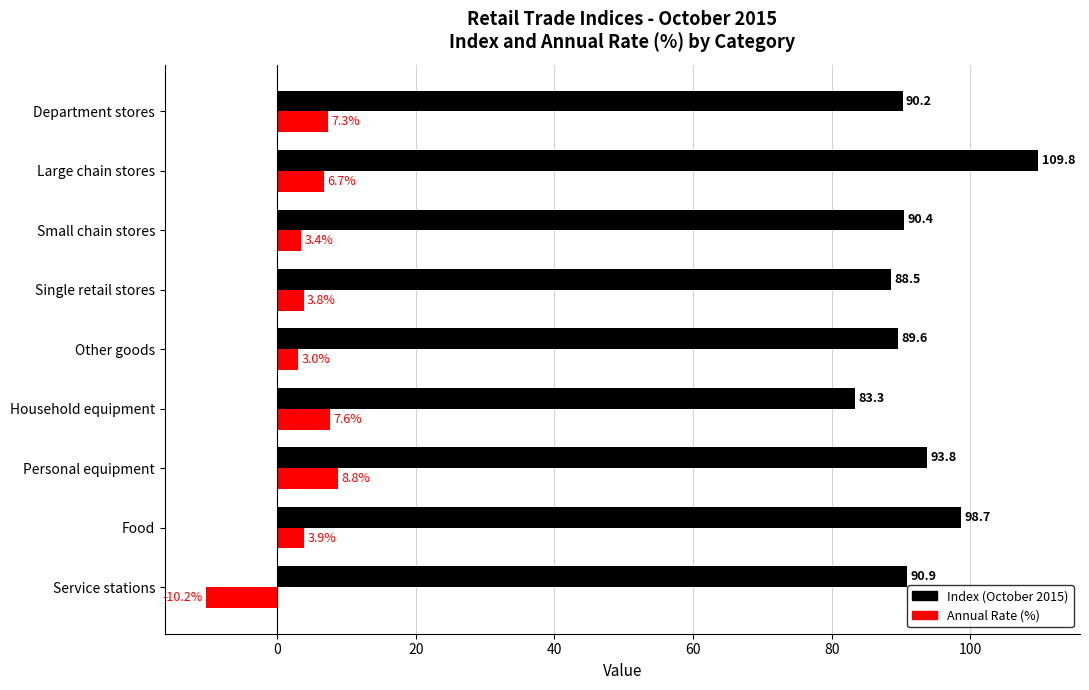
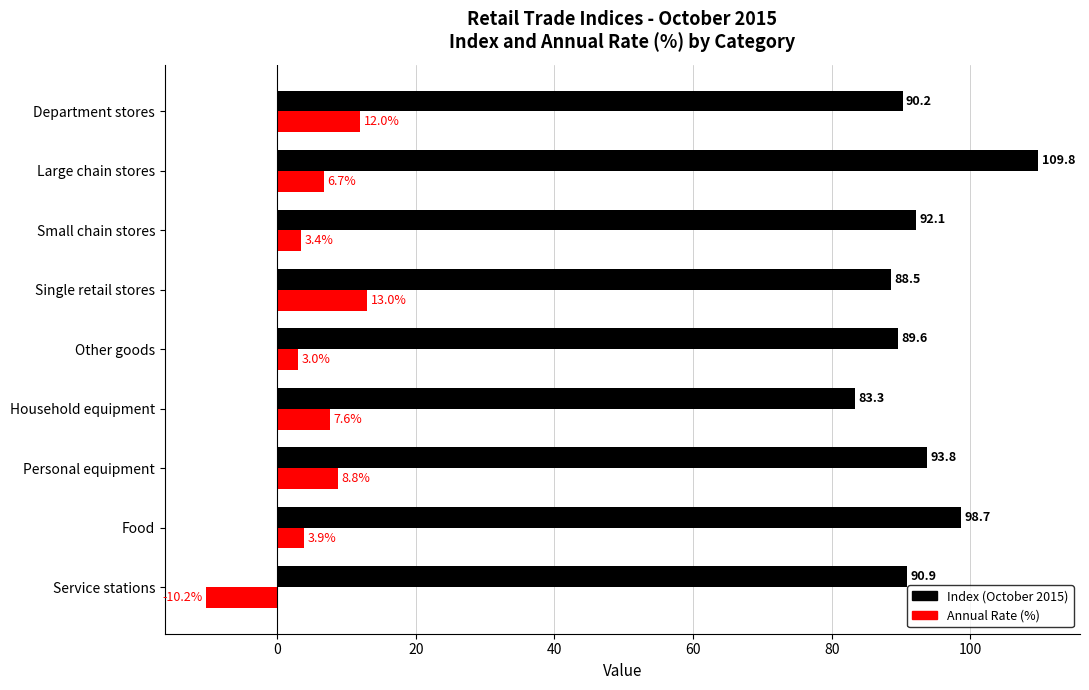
  {
    "Index (October 2015)": {
      "Department stores": "90.2",
      "Large chain stores": "109.8",
-     "Small chain stores": "90.4",
+     "Small chain stores": "92.1",
      "Single retail stores": "88.5",
      "Other goods": "89.6",
      "Household equipment": "83.3",
      "Personal equipment": "93.8",
      "Food": "98.7",
      "Service stations": "90.9"
    },
    "Annual Rate (%)": {
-     "Department stores": "7.3%",
+     "Department stores": "12.0%",
      "Large chain stores": "6.7%",
      "Small chain stores": "3.4%",
-     "Single retail stores": "3.8%",
+     "Single retail stores": "13.0%",
      "Other goods": "3.0%",
      "Household equipment": "7.6%",
      "Personal equipment": "8.8%",
      "Food": "3.9%",
      "Service stations": "-10.2%"
    }
  }
